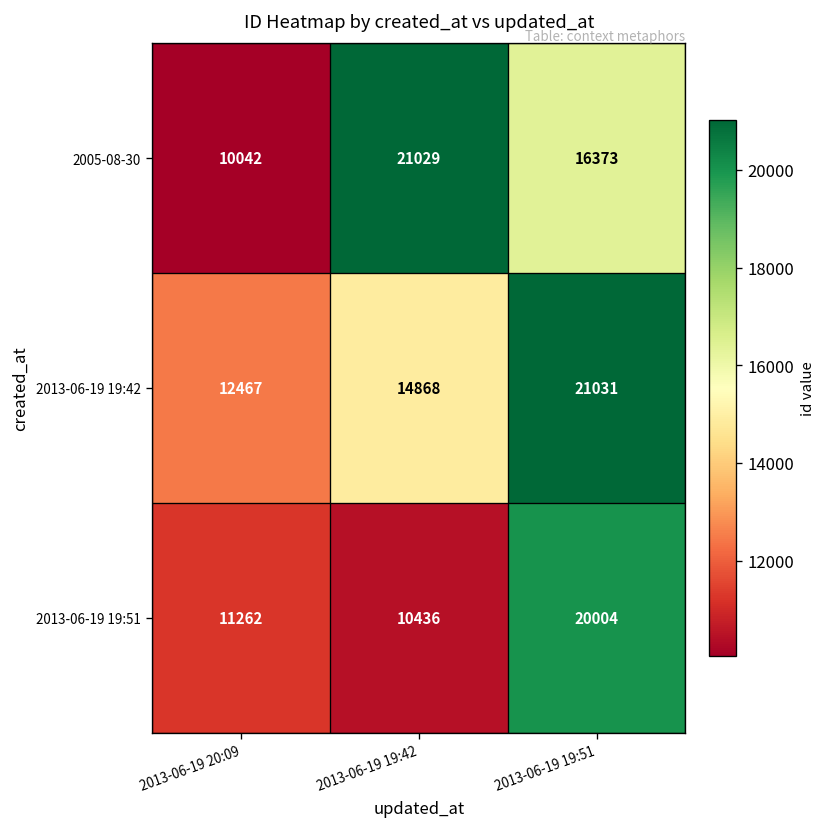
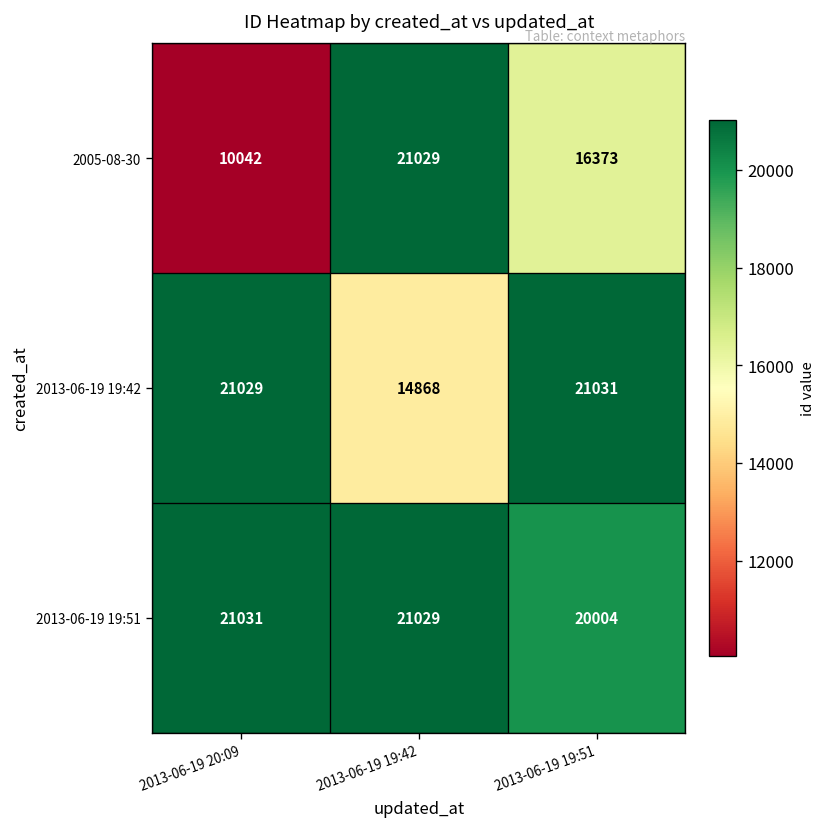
  {
    "2005-08-30": {
      "2013-06-19 20:09": 10042,
      "2013-06-19 19:42": 21029,
      "2013-06-19 19:51": 16373
    },
    "2013-06-19 19:42": {
-     "2013-06-19 20:09": 12467,
+     "2013-06-19 20:09": 21029,
      "2013-06-19 19:42": 14868,
      "2013-06-19 19:51": 21031
    },
    "2013-06-19 19:51": {
-     "2013-06-19 20:09": 11262,
-     "2013-06-19 19:42": 10436,
+     "2013-06-19 20:09": 21031,
+     "2013-06-19 19:42": 21029,
      "2013-06-19 19:51": 20004
    }
  }
